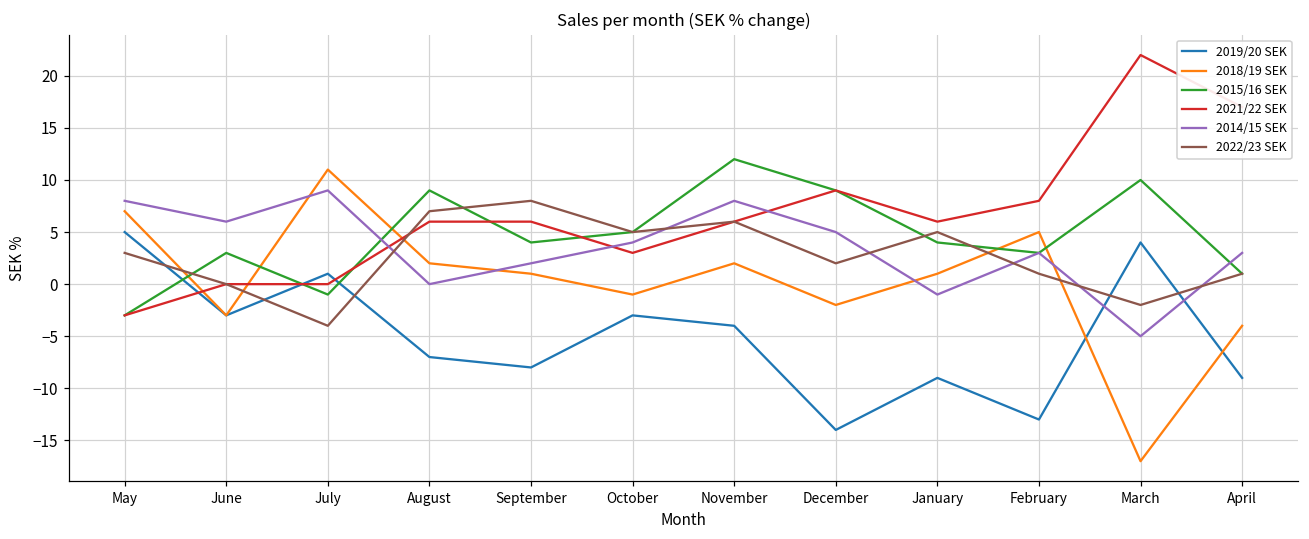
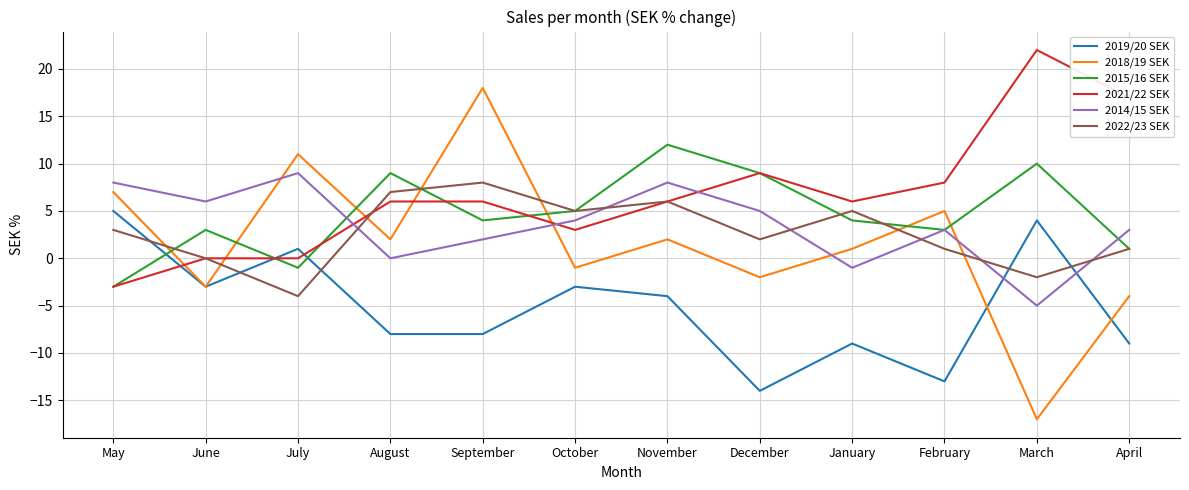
  {
    "2019/20 SEK": {
      "May": 5,
      "July": 1,
-     "August": -7,
+     "August": -8,
      "September": -8,
      "October": -3,
      "November": -4,
      "December": -14,
      "January": -9,
      "February": -13,
      "March": 4,
      "April": -9
    },
    "2018/19 SEK": {
      "May": 7,
      "July": 11,
      "August": 2,
-     "September": 1,
+     "September": 18,
      "October": -1,
      "November": 2,
      "December": -2,
      "January": 1,
      "February": 5,
      "March": -17,
      "April": -4
    },
    "2015/16 SEK": {
      "June": 3,
      "July": -1,
      "August": 9,
      "September": 4,
      "November": 12,
      "January": 4,
      "March": 10
    },
    "2021/22 SEK": {
      "July": 0,
      "August": 6,
      "September": 6,
      "October": 3,
      "January": 6,
      "February": 8,
      "March": 22
    },
    "2014/15 SEK": {
      "May": 8,
      "June": 6,
      "July": 9,
      "August": 0,
      "September": 2,
      "October": 4,
      "November": 8,
      "December": 5,
      "January": -1,
      "March": -5,
      "April": 3
    },
    "2022/23 SEK": {
      "May": 3,
      "July": -4,
      "August": 7,
      "September": 8,
      "December": 2,
      "January": 5,
      "February": 1,
      "March": -2
    }
  }
